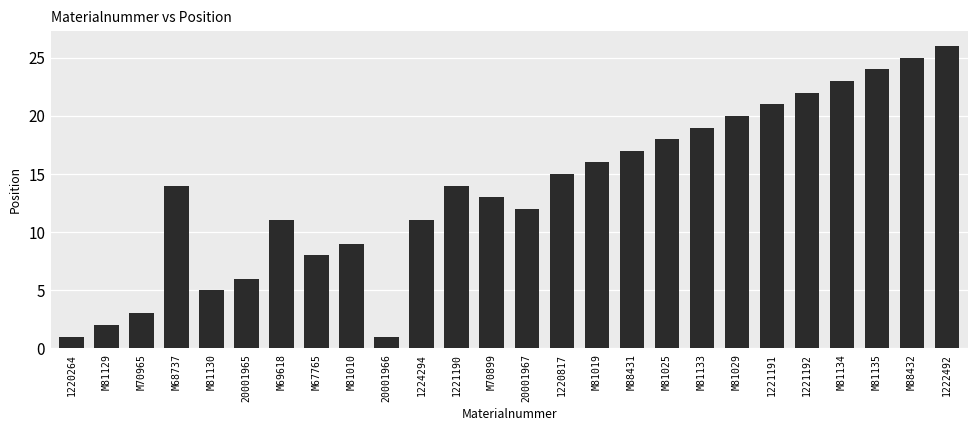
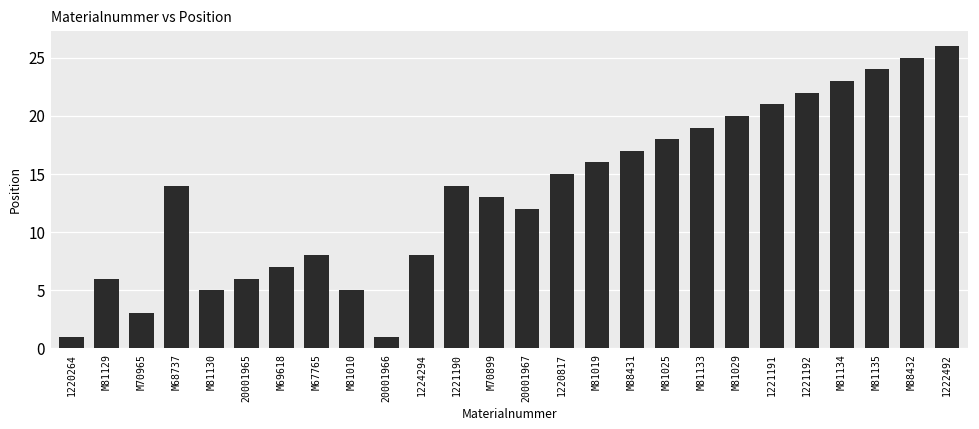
  {
    "1220264": 1,
-   "M81129": 2,
+   "M81129": 6,
    "M70965": 3,
    "M68737": 14,
    "M81130": 5,
    "20001965": 6,
-   "M69618": 11,
+   "M69618": 7,
    "M67765": 8,
-   "M81010": 9,
+   "M81010": 5,
    "20001966": 1,
-   "1224294": 11,
+   "1224294": 8,
    "1221190": 14,
    "M70899": 13,
    "20001967": 12,
    "1220817": 15,
    "M81019": 16,
    "M88431": 17,
    "M81025": 18,
    "M81133": 19,
    "M81029": 20,
    "1221191": 21,
    "1221192": 22,
    "M81134": 23,
    "M81135": 24,
    "M88432": 25,
    "1222492": 26
  }
